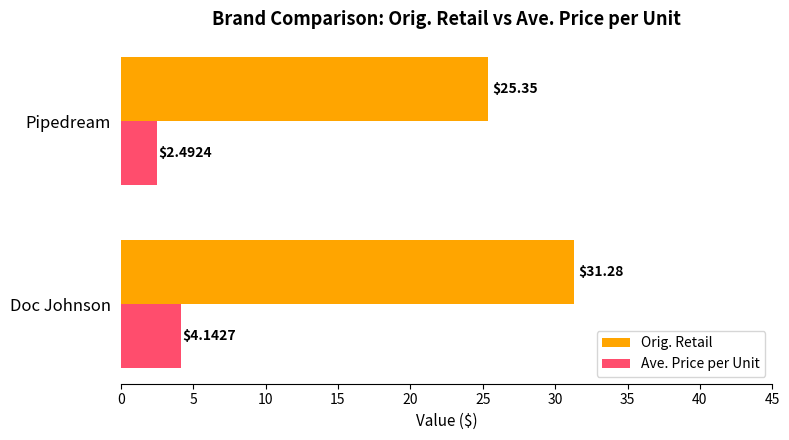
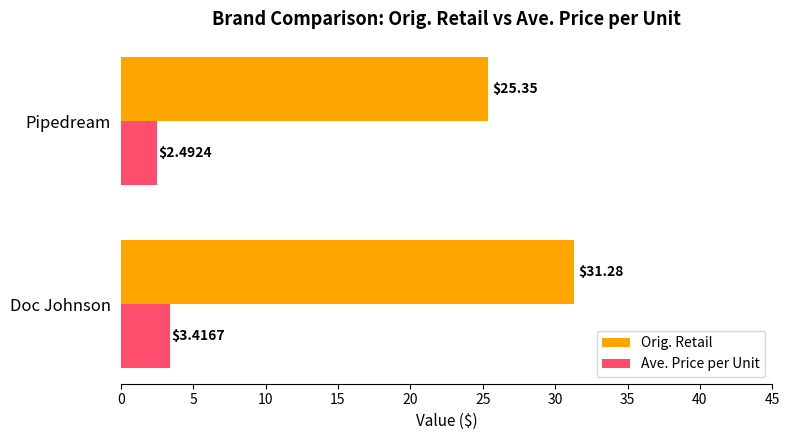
  {
    "Orig. Retail": {
      "Pipedream": "$25.35",
      "Doc Johnson": "$31.28"
    },
    "Ave. Price per Unit": {
      "Pipedream": "$2.4924",
-     "Doc Johnson": "$4.1427"
+     "Doc Johnson": "$3.4167"
    }
  }
